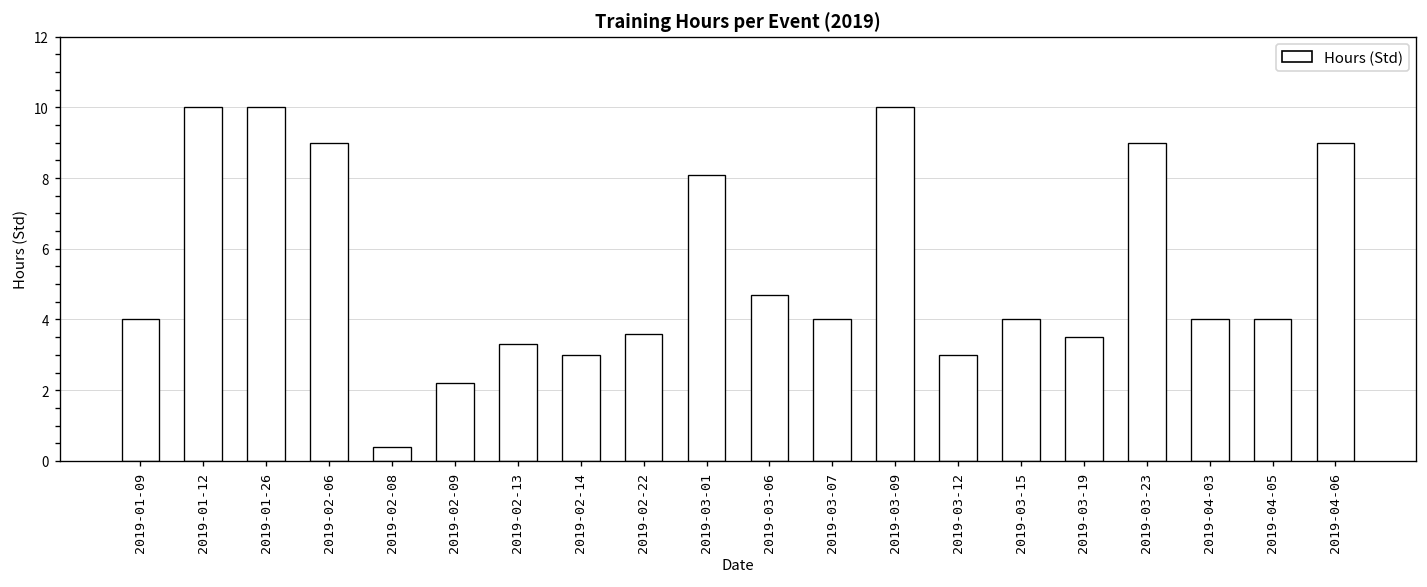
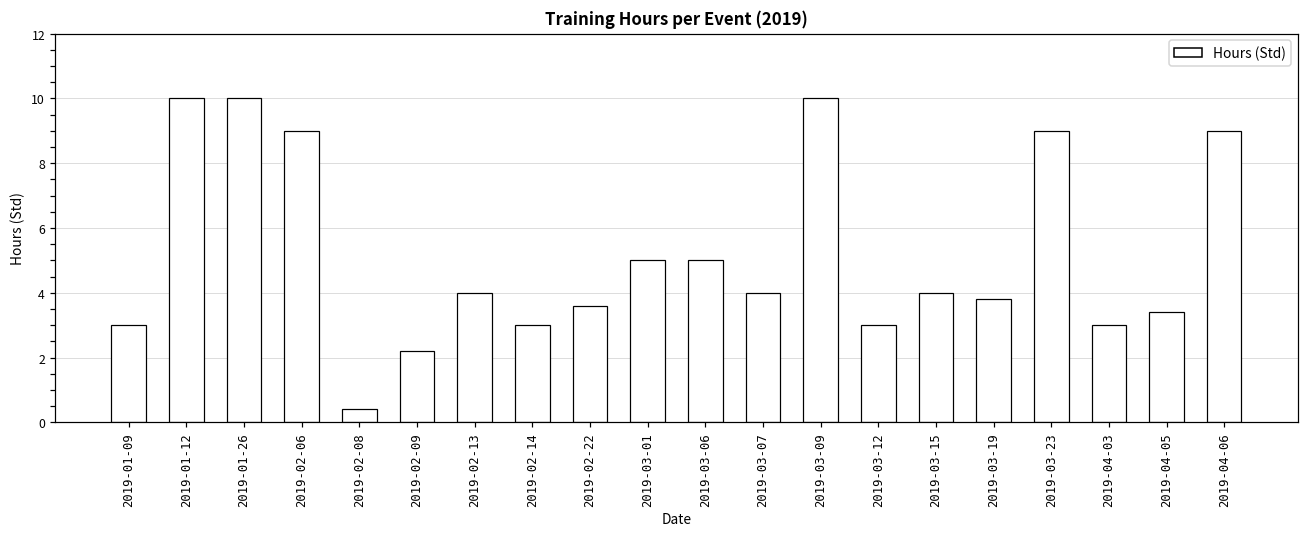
  {
-   "2019-01-09": 4,
+   "2019-01-09": 3,
    "2019-01-12": 10.0,
    "2019-01-26": 10.0,
    "2019-02-06": 9.0,
    "2019-02-08": 0.4,
    "2019-02-09": 2.2,
-   "2019-02-13": 3.3,
+   "2019-02-13": 4.0,
    "2019-02-14": 3.0,
    "2019-02-22": 3.6,
-   "2019-03-01": 8.1,
-   "2019-03-06": 4.7,
+   "2019-03-01": 5.0,
+   "2019-03-06": 5.0,
    "2019-03-07": 4.0,
    "2019-03-09": 10.0,
    "2019-03-12": 3.0,
    "2019-03-15": 4.0,
-   "2019-03-19": 3.5,
+   "2019-03-19": 3.8,
    "2019-03-23": 9.0,
-   "2019-04-03": 4,
-   "2019-04-05": 4.0,
+   "2019-04-03": 3,
+   "2019-04-05": 3.4,
    "2019-04-06": 9.0
  }
